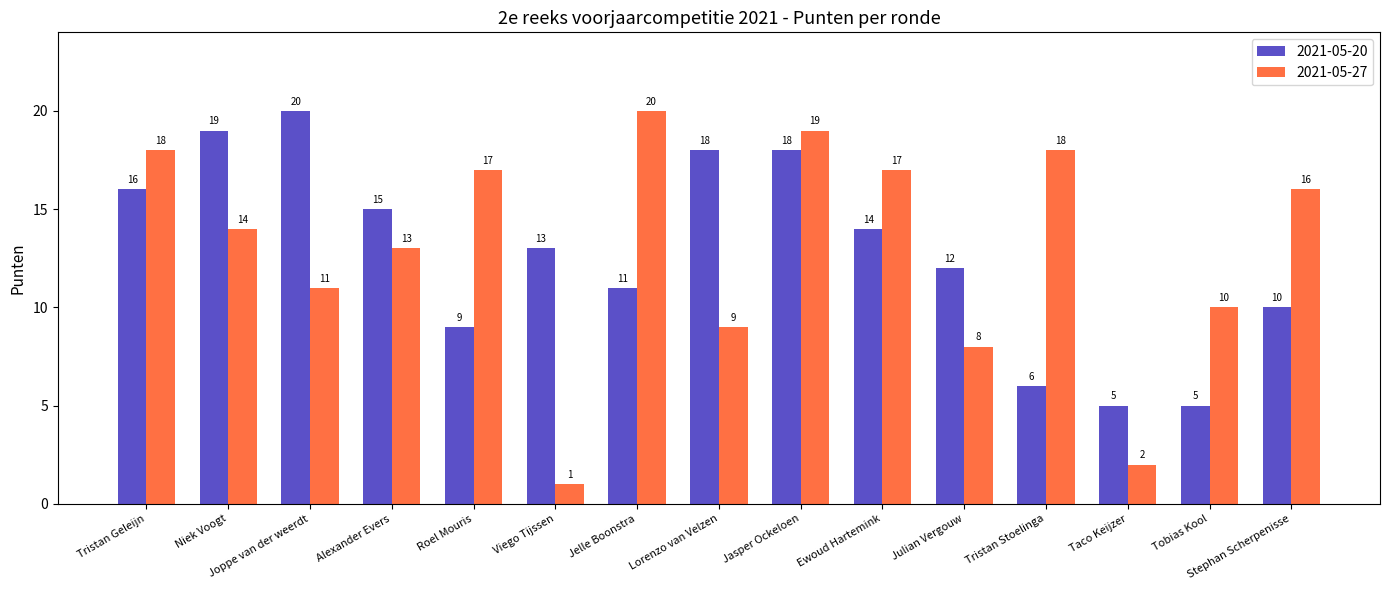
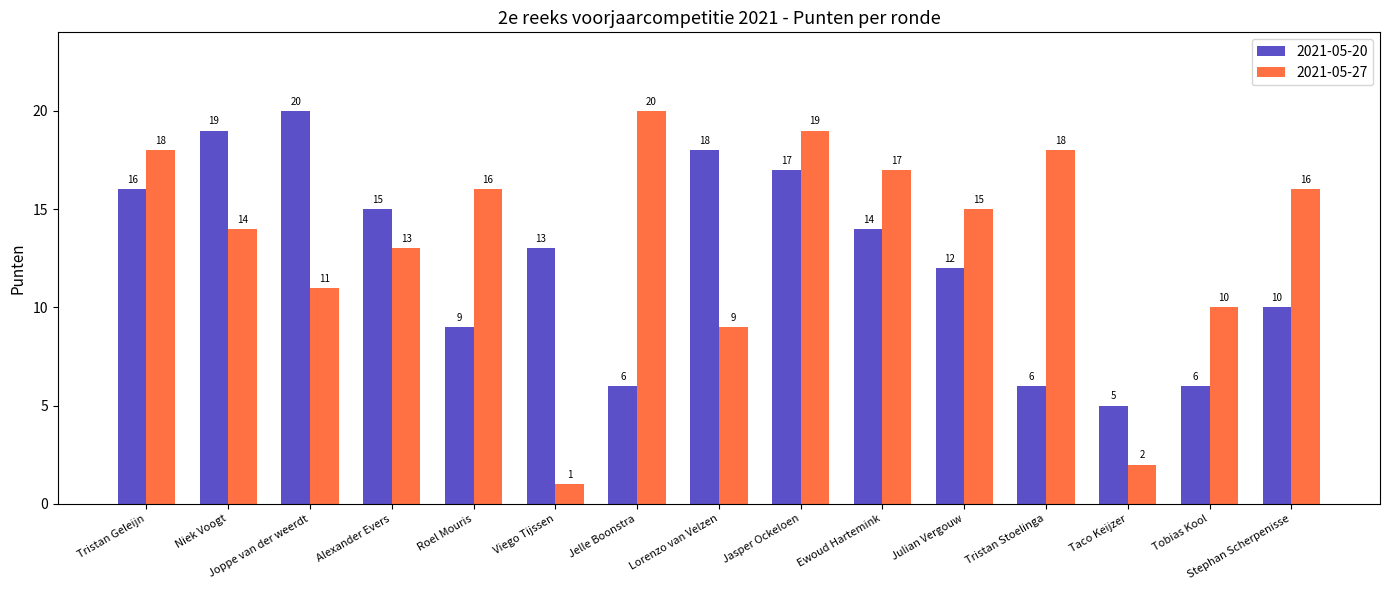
  {
    "2021-05-20": {
      "Tristan Geleijn": 16,
      "Niek Voogt": 19,
      "Joppe van der weerdt": 20,
      "Alexander Evers": 15,
      "Roel Mouris": 9,
      "Viego Tijssen": 13,
-     "Jelle Boonstra": 11,
+     "Jelle Boonstra": 6,
      "Lorenzo van Velzen": 18,
-     "Jasper Ockeloen": 18,
+     "Jasper Ockeloen": 17,
      "Ewoud Hartemink": 14,
      "Julian Vergouw": 12,
      "Tristan Stoelinga": 6,
      "Taco Keijzer": 5,
-     "Tobias Kool": 5,
+     "Tobias Kool": 6,
      "Stephan Scherpenisse": 10
    },
    "2021-05-27": {
      "Tristan Geleijn": 18,
      "Niek Voogt": 14,
      "Joppe van der weerdt": 11,
      "Alexander Evers": 13,
-     "Roel Mouris": 17,
+     "Roel Mouris": 16,
      "Viego Tijssen": 1,
      "Jelle Boonstra": 20,
      "Lorenzo van Velzen": 9,
      "Jasper Ockeloen": 19,
      "Ewoud Hartemink": 17,
-     "Julian Vergouw": 8,
+     "Julian Vergouw": 15,
      "Tristan Stoelinga": 18,
      "Taco Keijzer": 2,
      "Tobias Kool": 10,
      "Stephan Scherpenisse": 16
    }
  }
